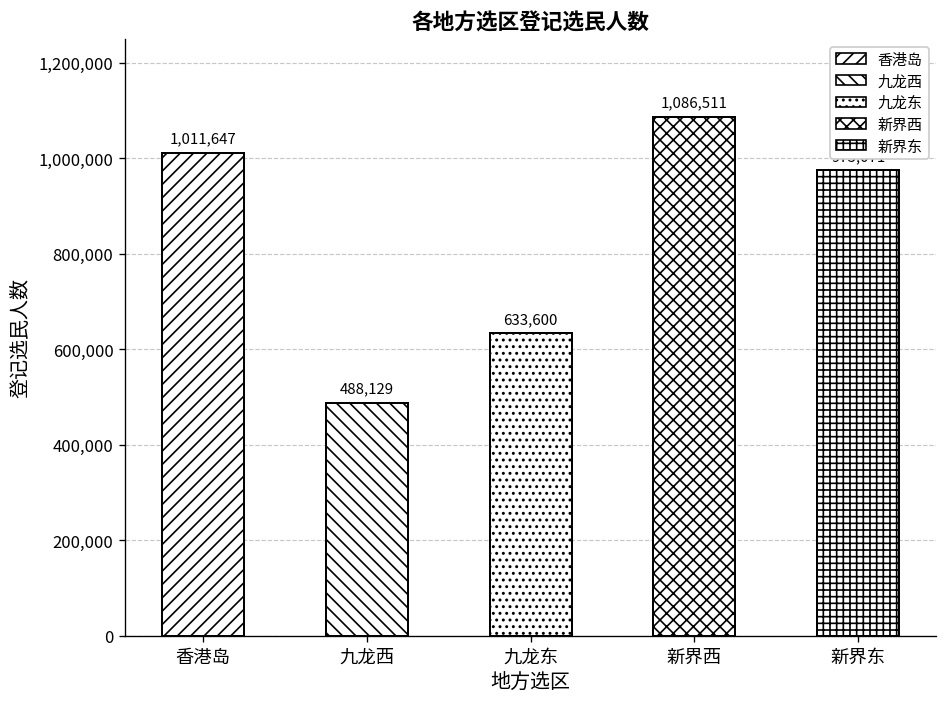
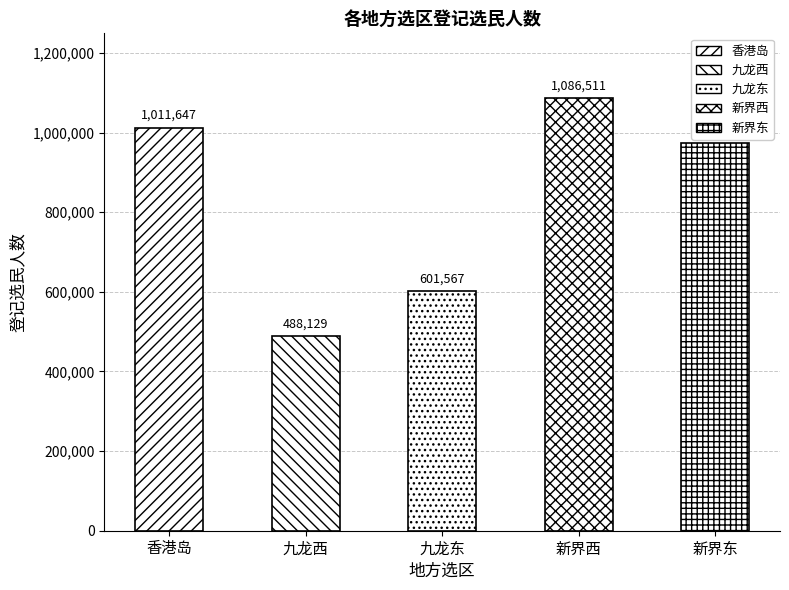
  {
    "香港岛": "1,011,647",
    "九龙西": "488,129",
-   "九龙东": "633,600",
+   "九龙东": "601,567",
    "新界西": "1,086,511"
  }
